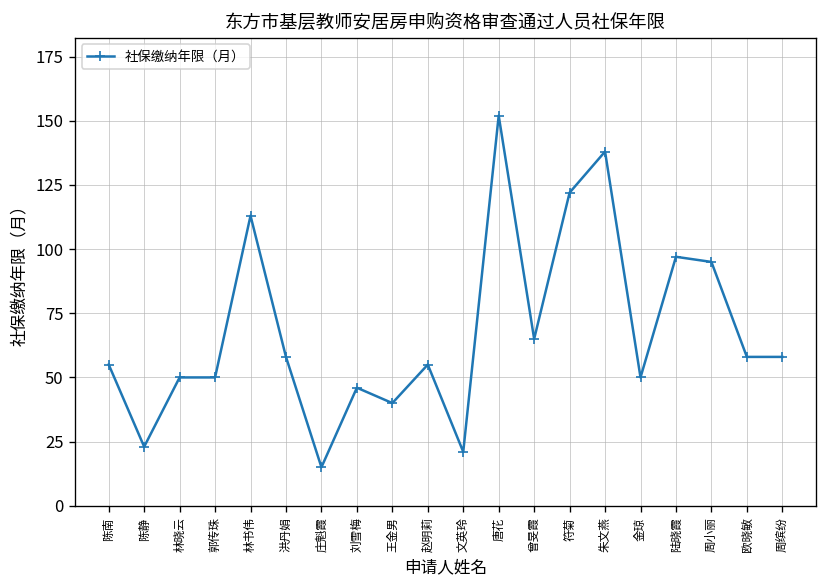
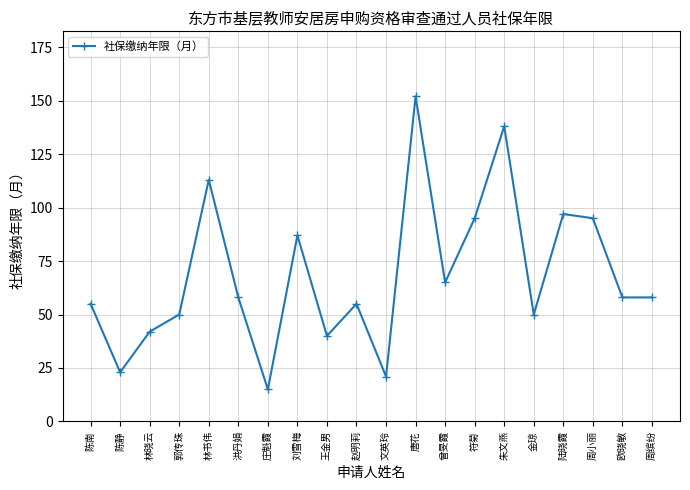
  {
    "陈南": 55,
    "陈静": 23,
-   "林晓云": 50,
+   "林晓云": 42,
    "郭传珠": 50,
    "林书伟": 113,
    "洪丹娟": 58,
    "庄魁霞": 15,
-   "刘雪梅": 46,
+   "刘雪梅": 87,
    "王金男": 40,
    "赵明莉": 55,
    "文英玲": 21,
    "唐花": 152,
    "曾旻霞": 65,
-   "符菊": 122,
+   "符菊": 95,
    "朱文燕": 138,
    "金琼": 50,
    "陆晓霞": 97,
    "周小丽": 95,
    "欧晓敏": 58,
    "周缤纷": 58
  }
